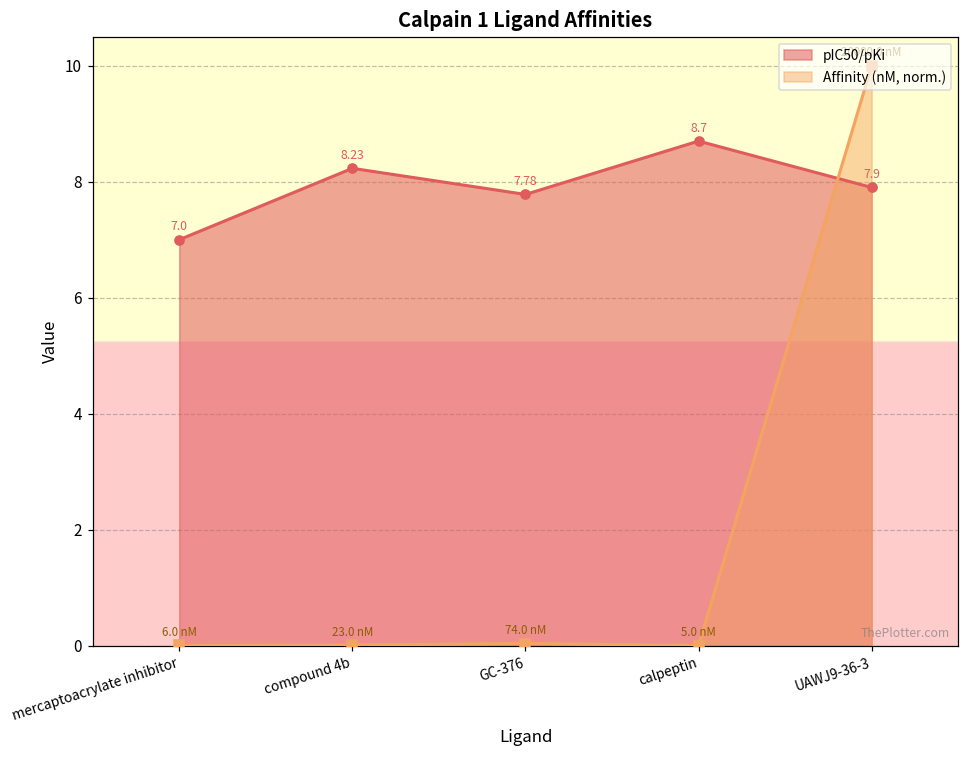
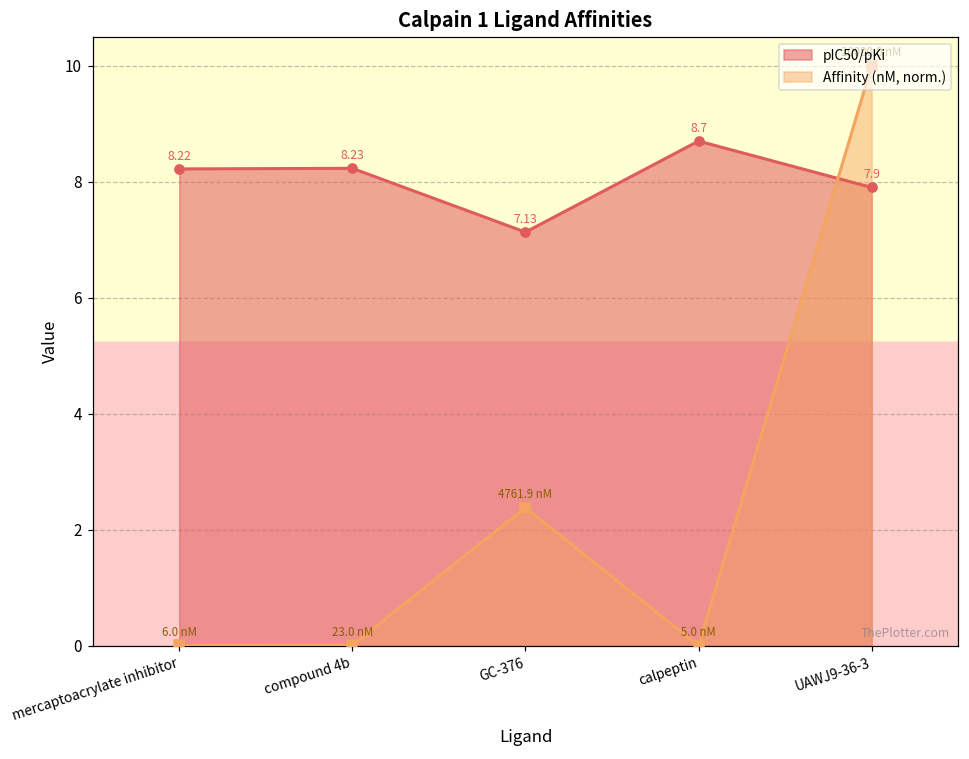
  {
    "pIC50/pKi": {
-     "mercaptoacrylate inhibitor": 7.0,
+     "mercaptoacrylate inhibitor": 8.22,
      "compound 4b": 8.23,
-     "GC-376": 7.78,
+     "GC-376": 7.13,
      "calpeptin": 8.7,
      "UAWJ9-36-3": 7.9
    },
    "Affinity (nM, norm.)": {
-     "GC-376": 74.0
+     "GC-376": 4761.9
    }
  }
